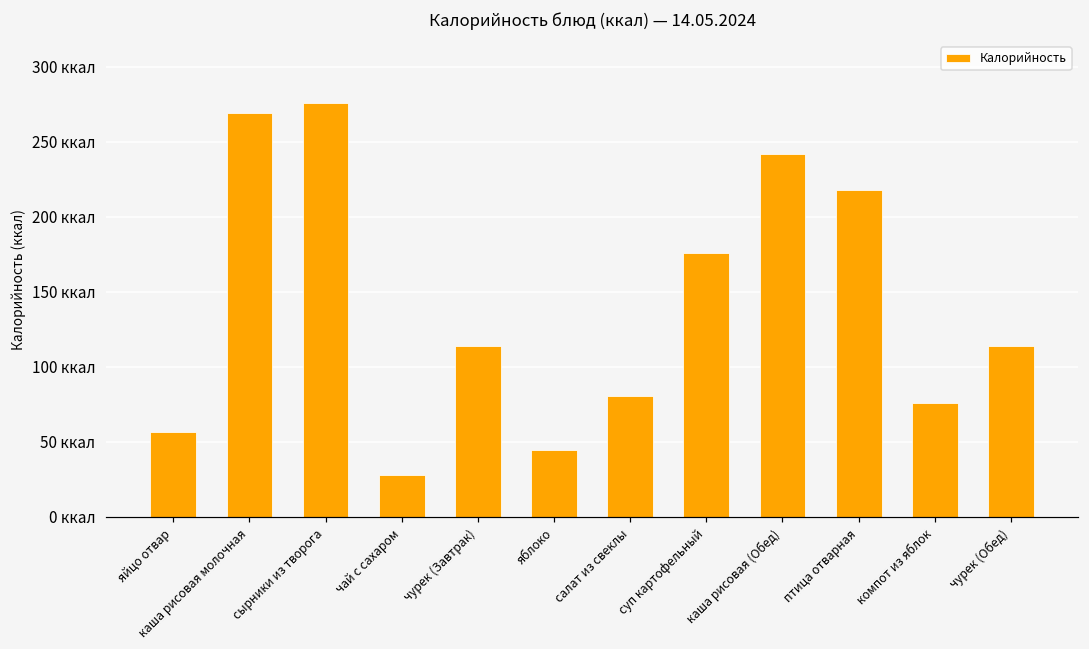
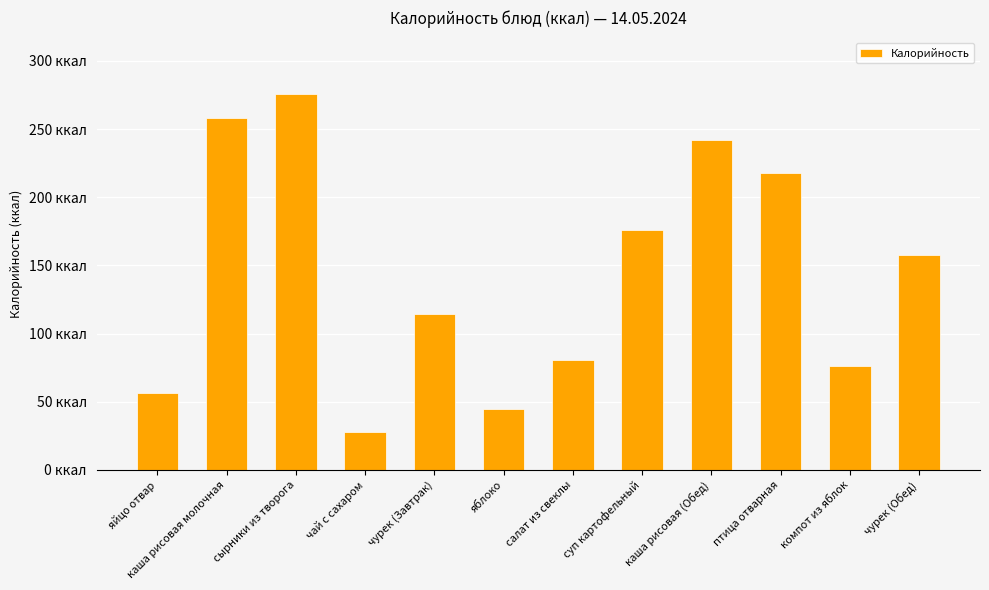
  {
    "яйцо отвар": "57 ккал",
-   "каша рисовая молочная": "269 ккал",
+   "каша рисовая молочная": "258 ккал",
    "сырники из творога": "276 ккал",
    "чай с сахаром": "28 ккал",
    "чурек (Завтрак)": "114 ккал",
    "яблоко": "44 ккал",
    "салат из свеклы": "80 ккал",
    "суп картофельный": "176 ккал",
    "каша рисовая (Обед)": "242 ккал",
    "птица отварная": "218 ккал",
    "компот из яблок": "76 ккал",
-   "чурек (Обед)": "114 ккал"
+   "чурек (Обед)": "157 ккал"
  }
